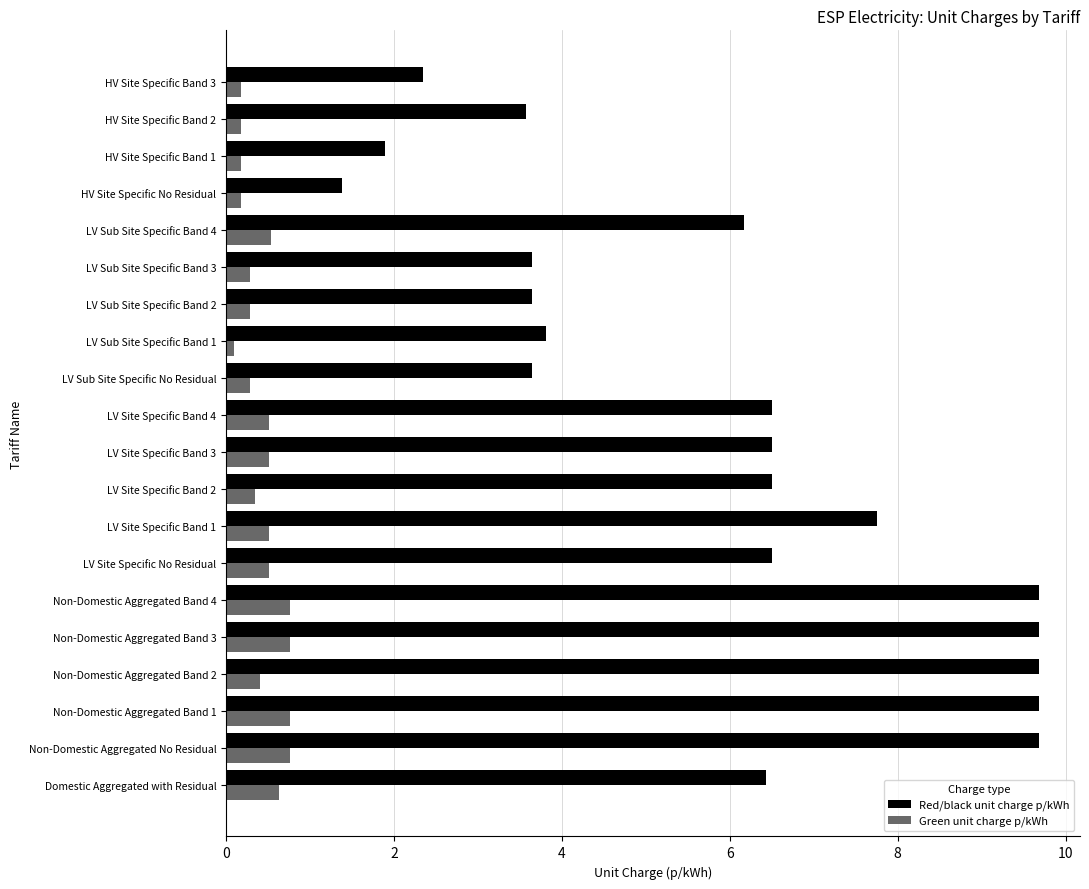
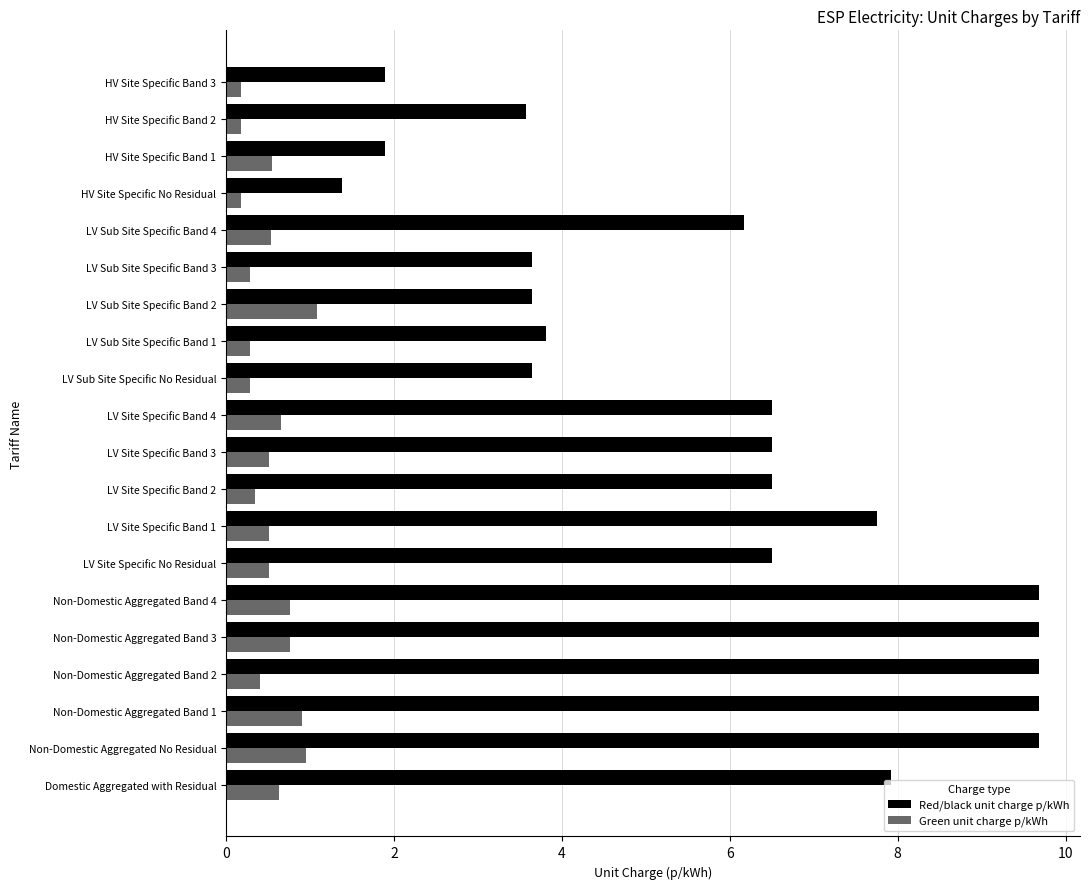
  {
    "Red/black unit charge p/kWh": {
-     "HV Site Specific Band 3": 2.4,
+     "HV Site Specific Band 3": 1.9,
      "HV Site Specific Band 2": 3.6,
      "HV Site Specific Band 1": 1.9,
      "HV Site Specific No Residual": 1.4,
      "LV Sub Site Specific Band 4": 6.2,
      "LV Sub Site Specific Band 3": 3.6,
      "LV Sub Site Specific Band 2": 3.6,
      "LV Sub Site Specific Band 1": 3.8,
      "LV Sub Site Specific No Residual": 3.6,
      "LV Site Specific Band 4": 6.5,
      "LV Site Specific Band 3": 6.5,
      "LV Site Specific Band 2": 6.5,
      "LV Site Specific Band 1": 7.7,
      "LV Site Specific No Residual": 6.5,
      "Non-Domestic Aggregated Band 4": 9.7,
      "Non-Domestic Aggregated Band 3": 9.7,
      "Non-Domestic Aggregated Band 2": 9.7,
      "Non-Domestic Aggregated Band 1": 9.7,
      "Non-Domestic Aggregated No Residual": 9.7,
-     "Domestic Aggregated with Residual": 6.4
+     "Domestic Aggregated with Residual": 7.9
    },
    "Green unit charge p/kWh": {
      "HV Site Specific Band 3": 0.2,
      "HV Site Specific Band 2": 0.2,
-     "HV Site Specific Band 1": 0.2,
+     "HV Site Specific Band 1": 0.6,
      "HV Site Specific No Residual": 0.2,
      "LV Sub Site Specific Band 4": 0.5,
      "LV Sub Site Specific Band 3": 0.3,
-     "LV Sub Site Specific Band 2": 0.3,
-     "LV Sub Site Specific Band 1": 0.1,
+     "LV Sub Site Specific Band 2": 1.1,
+     "LV Sub Site Specific Band 1": 0.3,
      "LV Sub Site Specific No Residual": 0.3,
-     "LV Site Specific Band 4": 0.5,
+     "LV Site Specific Band 4": 0.7,
      "LV Site Specific Band 3": 0.5,
      "LV Site Specific Band 2": 0.3,
      "LV Site Specific Band 1": 0.5,
      "LV Site Specific No Residual": 0.5,
      "Non-Domestic Aggregated Band 4": 0.8,
      "Non-Domestic Aggregated Band 3": 0.8,
      "Non-Domestic Aggregated Band 2": 0.4,
-     "Non-Domestic Aggregated Band 1": 0.8,
-     "Non-Domestic Aggregated No Residual": 0.8,
+     "Non-Domestic Aggregated Band 1": 0.9,
+     "Non-Domestic Aggregated No Residual": 1.0,
      "Domestic Aggregated with Residual": 0.6
    }
  }
